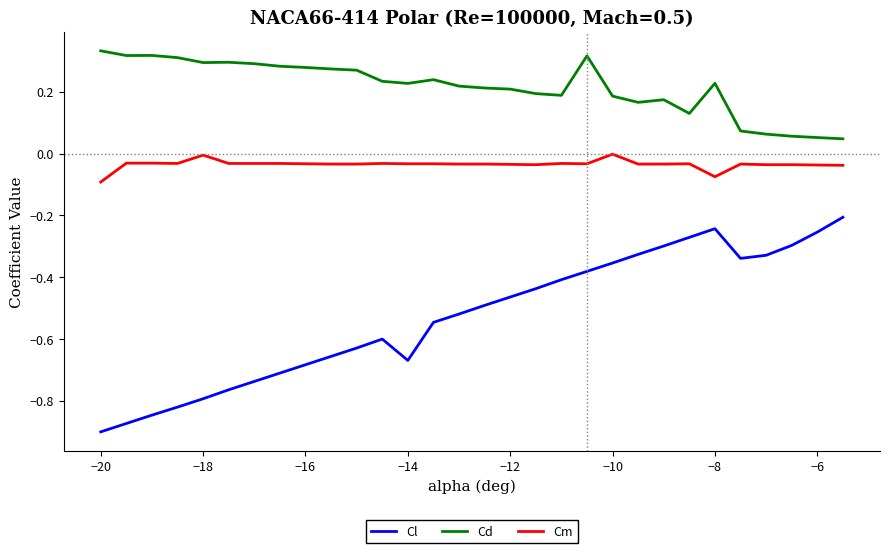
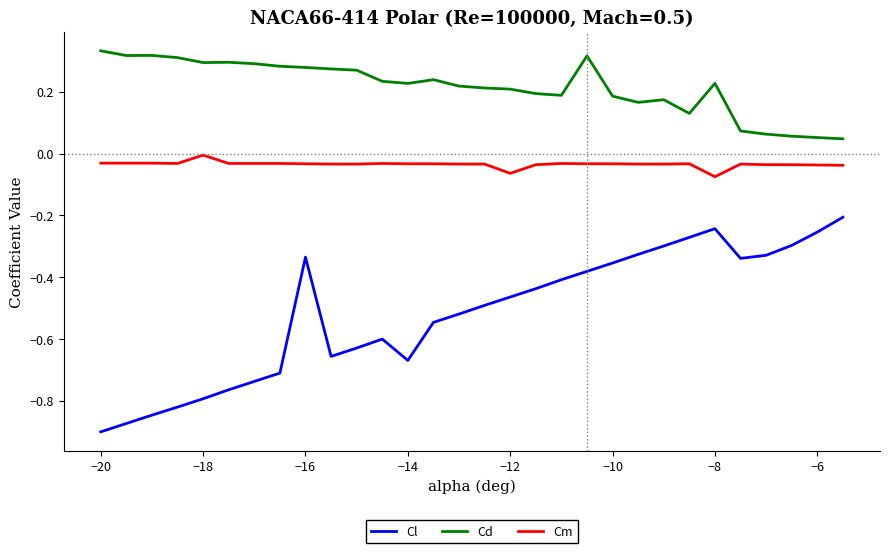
  {
    "Cl": {
      "−20": -0.90,
      "−18": -0.79,
-     "−16": -0.68,
+     "−16": -0.34,
      "−14": -0.67,
      "−12": -0.46,
      "−10": -0.35,
      "−8": -0.24,
      "−6": -0.25
    },
    "Cd": {
      "−20": 0.33,
      "−18": 0.29,
      "−16": 0.28,
      "−14": 0.23,
      "−12": 0.21,
      "−10": 0.19,
      "−8": 0.23,
      "−6": 0.05
    },
    "Cm": {
-     "−20": -0.09,
+     "−20": -0.03,
      "−18": -0.01,
      "−16": -0.03,
      "−14": -0.03,
-     "−12": -0.04,
-     "−10": 0.00,
+     "−12": -0.06,
+     "−10": -0.03,
      "−8": -0.08,
      "−6": -0.04
    }
  }
